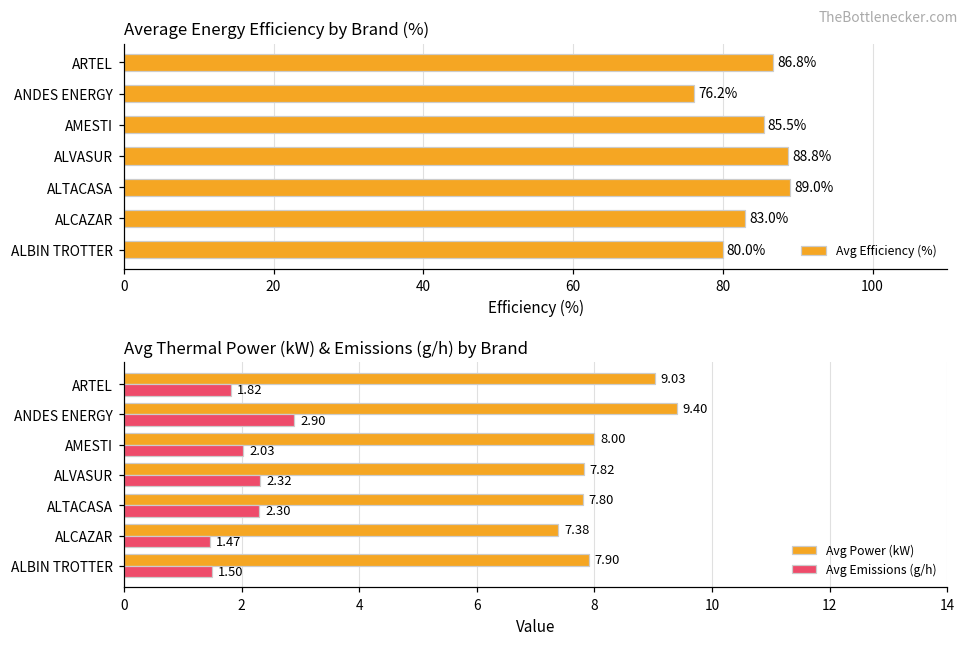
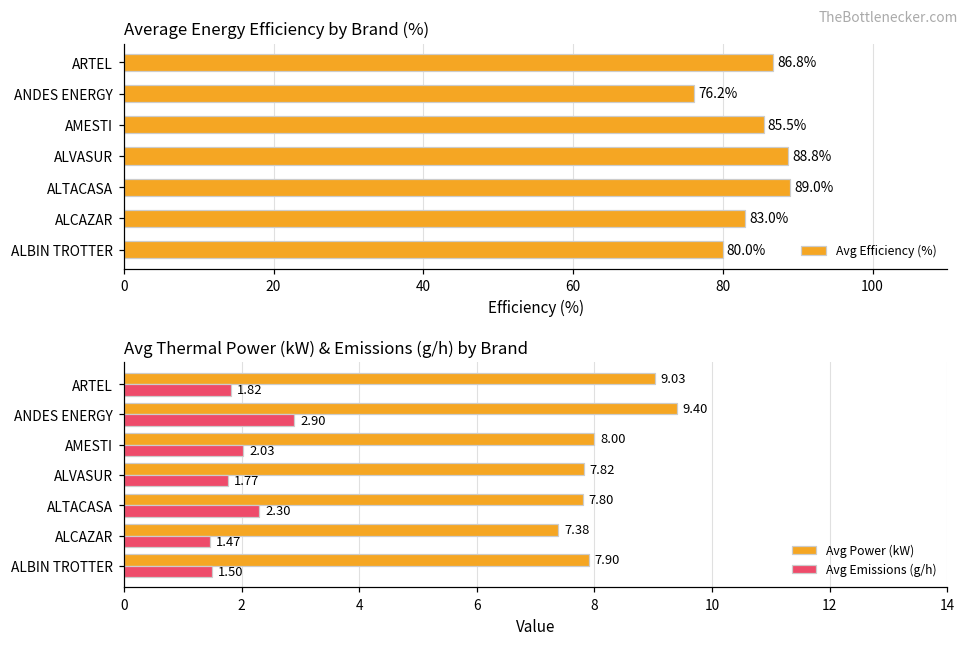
  {
    "Average Energy Efficiency by Brand (%)": {
      "ARTEL": "86.8%",
      "ANDES ENERGY": "76.2%",
      "AMESTI": "85.5%",
      "ALVASUR": "88.8%",
      "ALTACASA": "89.0%",
      "ALCAZAR": "83.0%",
      "ALBIN TROTTER": "80.0%"
    },
    "Avg Thermal Power (kW) & Emissions (g/h) by Brand": {
      "Avg Power (kW)": {
        "ARTEL": "9.03",
        "ANDES ENERGY": "9.40",
        "AMESTI": "8.00",
        "ALVASUR": "7.82",
        "ALTACASA": "7.80",
        "ALCAZAR": "7.38",
        "ALBIN TROTTER": "7.90"
      },
      "Avg Emissions (g/h)": {
        "ARTEL": "1.82",
        "ANDES ENERGY": "2.90",
        "AMESTI": "2.03",
-       "ALVASUR": "2.32",
+       "ALVASUR": "1.77",
        "ALTACASA": "2.30",
        "ALCAZAR": "1.47",
        "ALBIN TROTTER": "1.50"
      }
    }
  }
